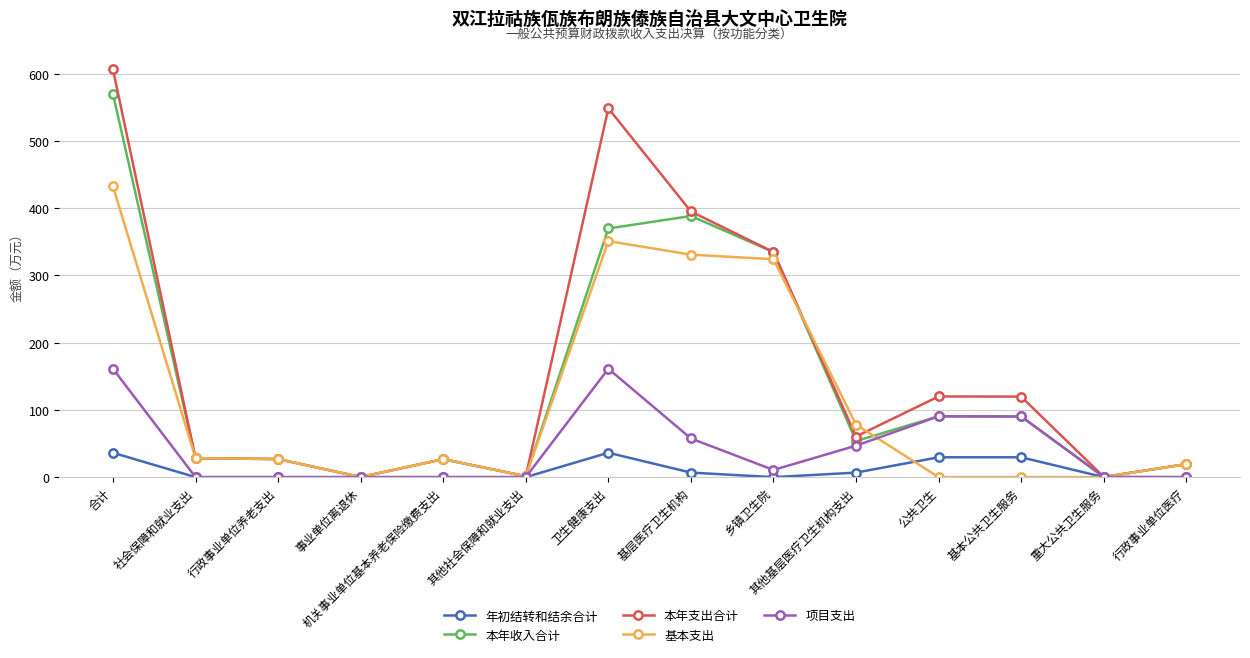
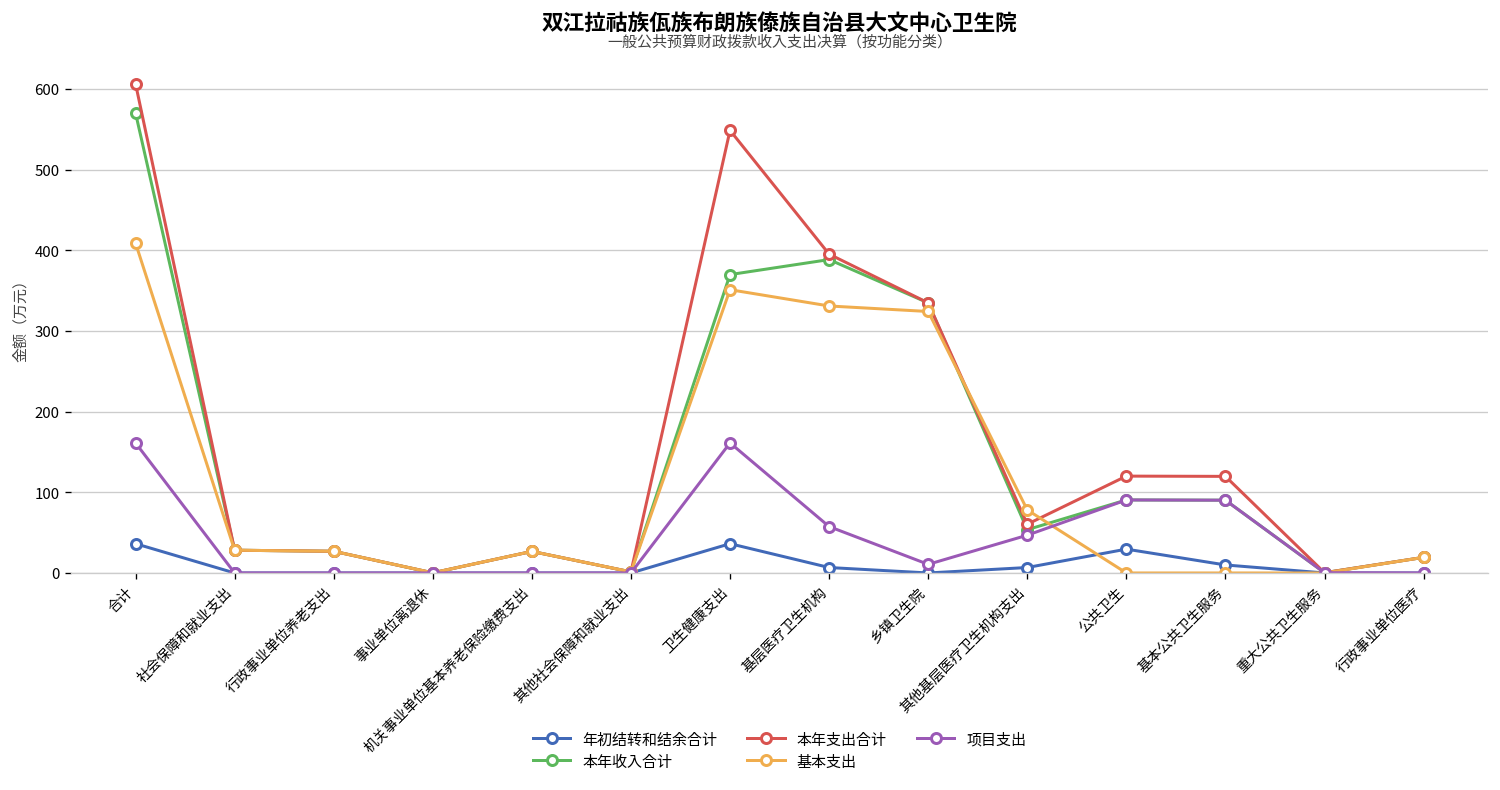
  {
    "年初结转和结余合计": {
      "合计": 40,
      "卫生健康支出": 40,
      "基层医疗卫生机构": 10,
      "乡镇卫生院": 0,
      "其他基层医疗卫生机构支出": 10,
      "公共卫生": 30,
-     "基本公共卫生服务": 30
+     "基本公共卫生服务": 10
    },
    "本年收入合计": {
      "合计": 570,
      "卫生健康支出": 370,
      "基层医疗卫生机构": 390,
      "其他基层医疗卫生机构支出": 50
    },
    "本年支出合计": {
      "合计": 610,
      "卫生健康支出": 550,
      "基层医疗卫生机构": 400,
      "其他基层医疗卫生机构支出": 60,
      "公共卫生": 120,
      "基本公共卫生服务": 120
    },
    "基本支出": {
-     "合计": 430,
+     "合计": 410,
      "卫生健康支出": 350,
      "基层医疗卫生机构": 330,
      "乡镇卫生院": 320,
      "其他基层医疗卫生机构支出": 80,
      "公共卫生": 0,
      "基本公共卫生服务": 0
    },
    "项目支出": {
      "合计": 160,
      "卫生健康支出": 160,
      "基层医疗卫生机构": 60,
      "乡镇卫生院": 10,
      "其他基层医疗卫生机构支出": 50
    }
  }
